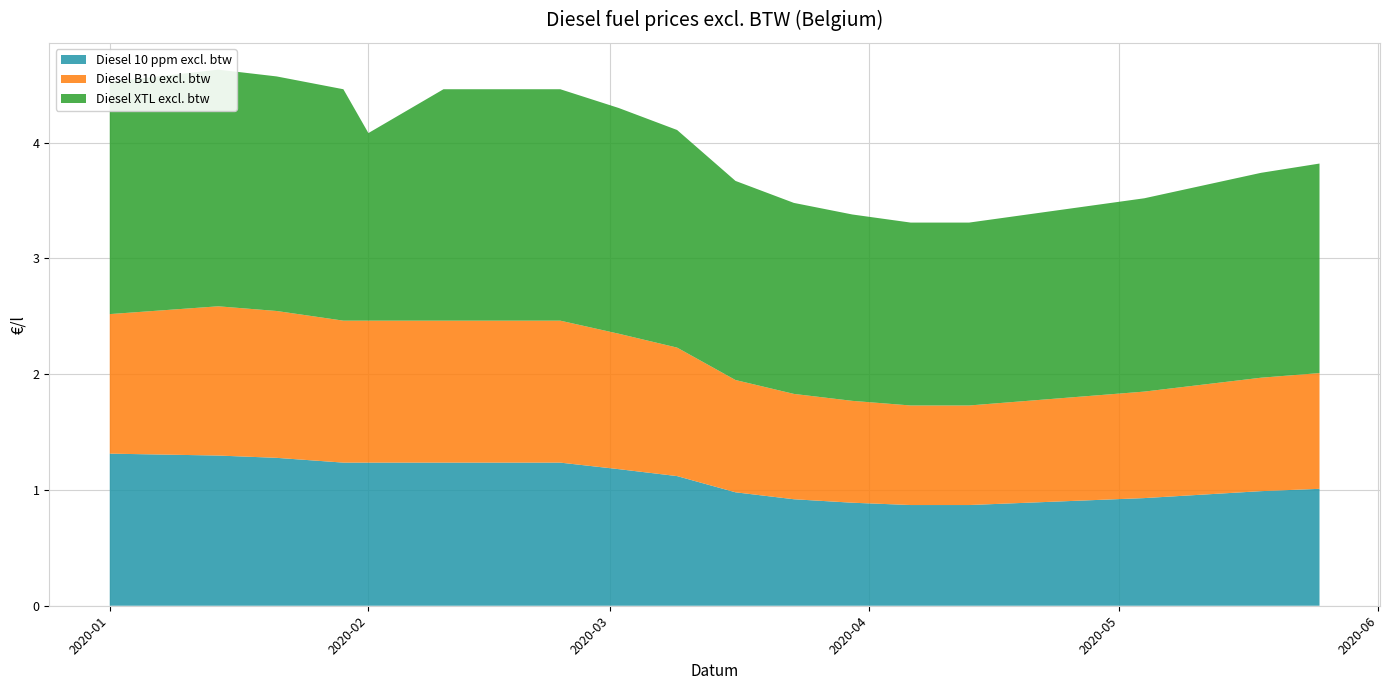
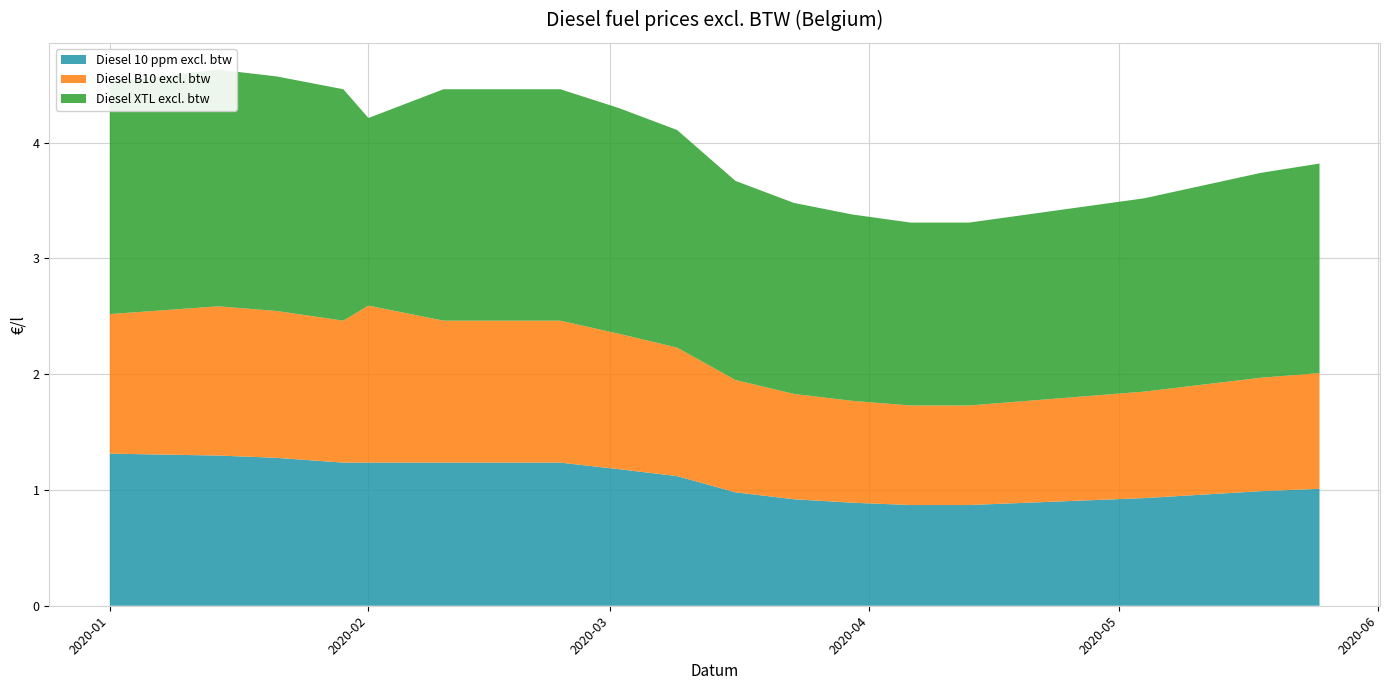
  {
    "Diesel 10 ppm excl. btw": {
      "2020-01": 1.31,
      "2020-02": 1.24
    },
    "Diesel B10 excl. btw": {
      "2020-01": 1.21,
-     "2020-02": 1.23
+     "2020-02": 1.36
    },
    "Diesel XTL excl. btw": {
      "2020-02": 1.62
    }
  }
